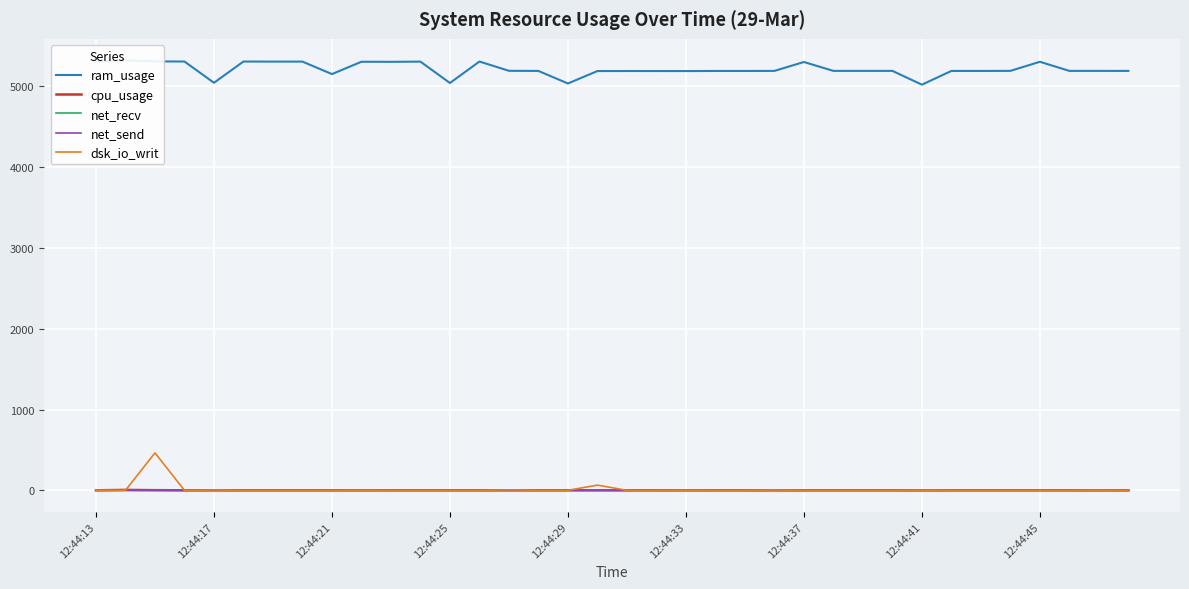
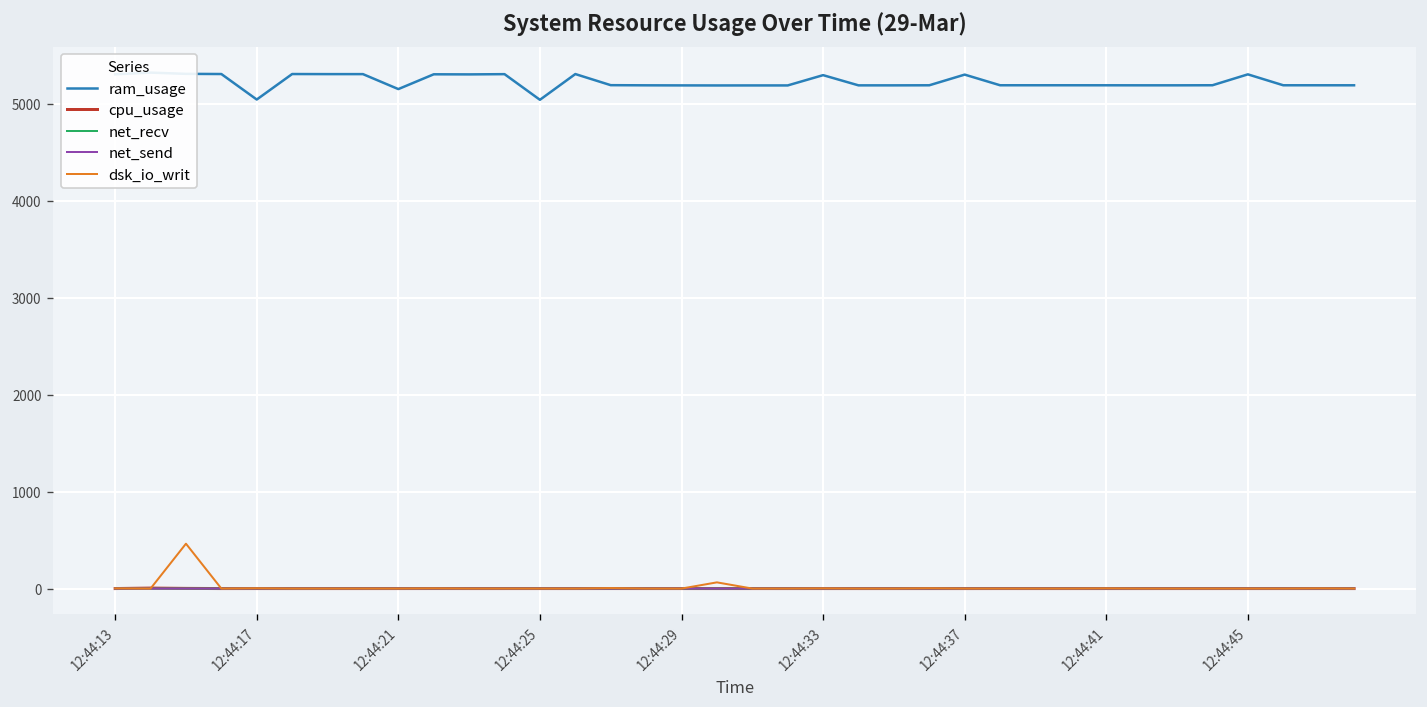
  {
    "ram_usage": {
      "12:44:17": 5000,
      "12:44:21": 5200,
      "12:44:25": 5000,
-     "12:44:29": 5000,
-     "12:44:33": 5200,
+     "12:44:29": 5200,
+     "12:44:33": 5300,
      "12:44:37": 5300,
-     "12:44:41": 5000,
+     "12:44:41": 5200,
      "12:44:45": 5300
    }
  }
